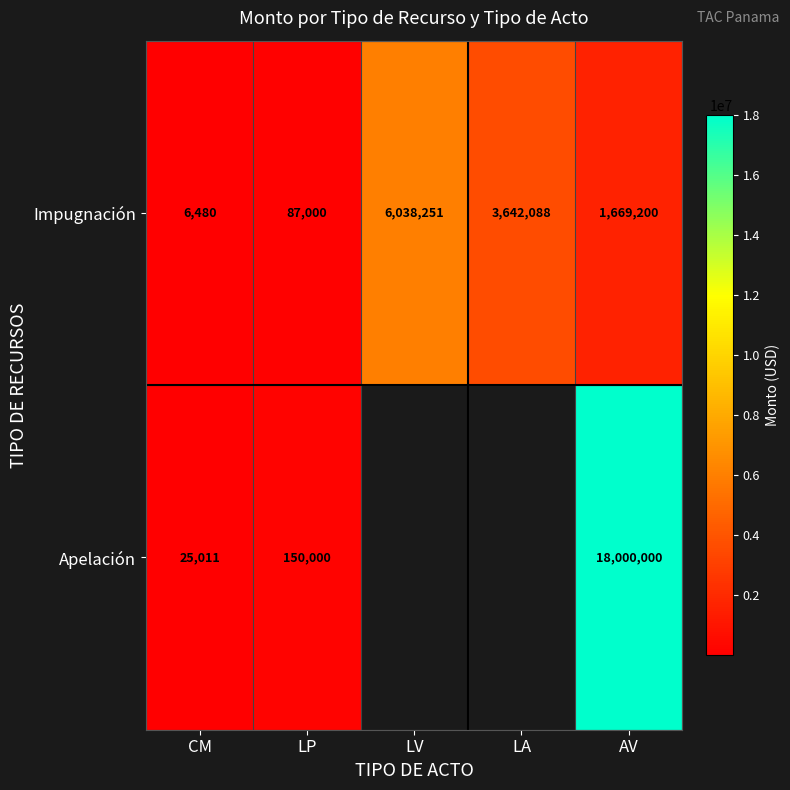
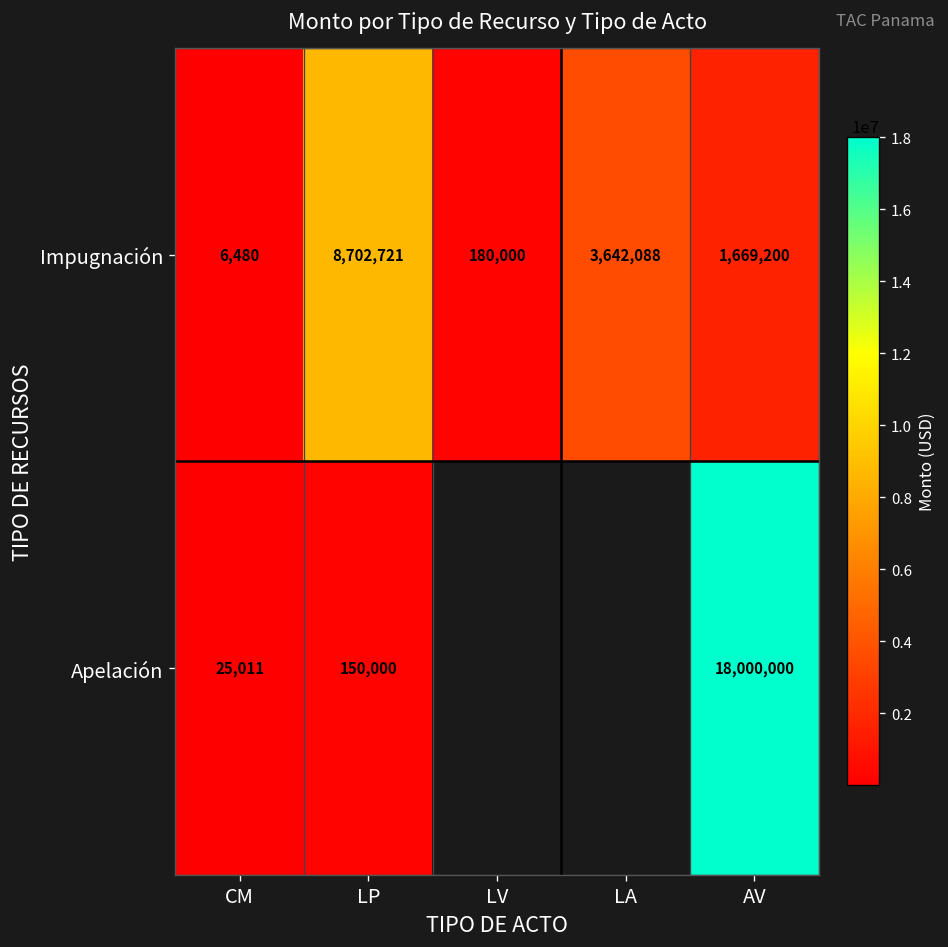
  {
    "Impugnación": {
      "CM": "6,480",
-     "LP": "87,000",
-     "LV": "6,038,251",
+     "LP": "8,702,721",
+     "LV": "180,000",
      "LA": "3,642,088",
      "AV": "1,669,200"
    },
    "Apelación": {
      "CM": "25,011",
      "LP": "150,000",
      "AV": "18,000,000"
    }
  }
